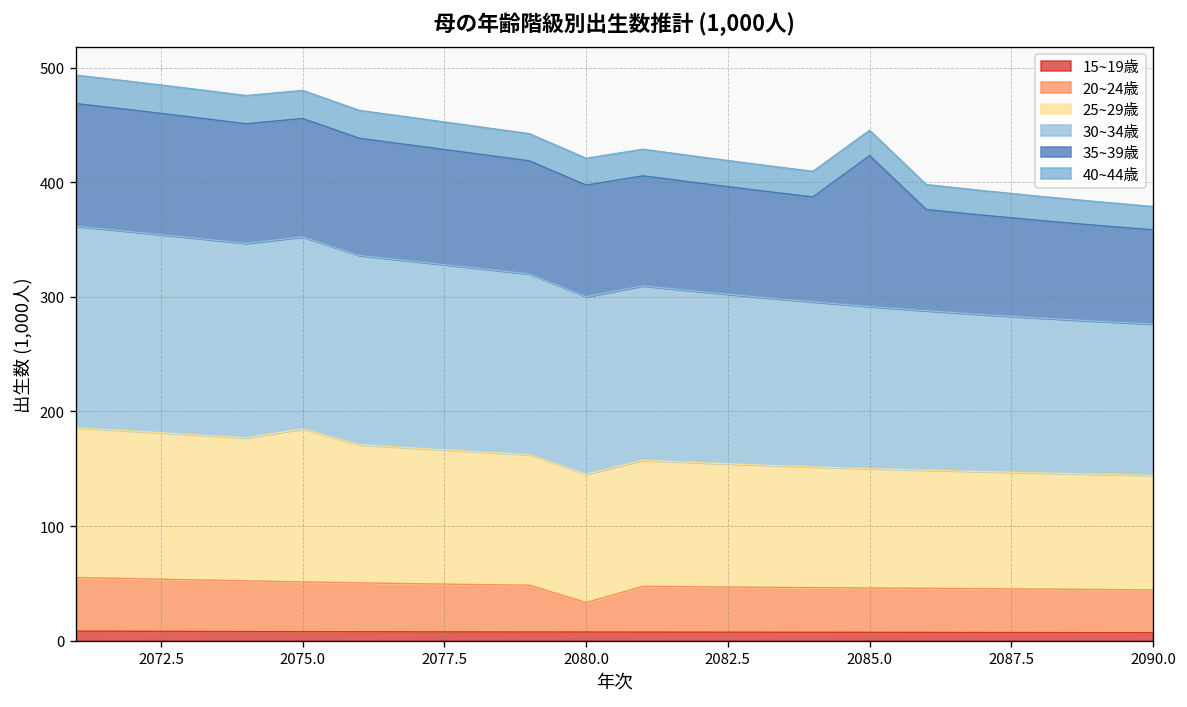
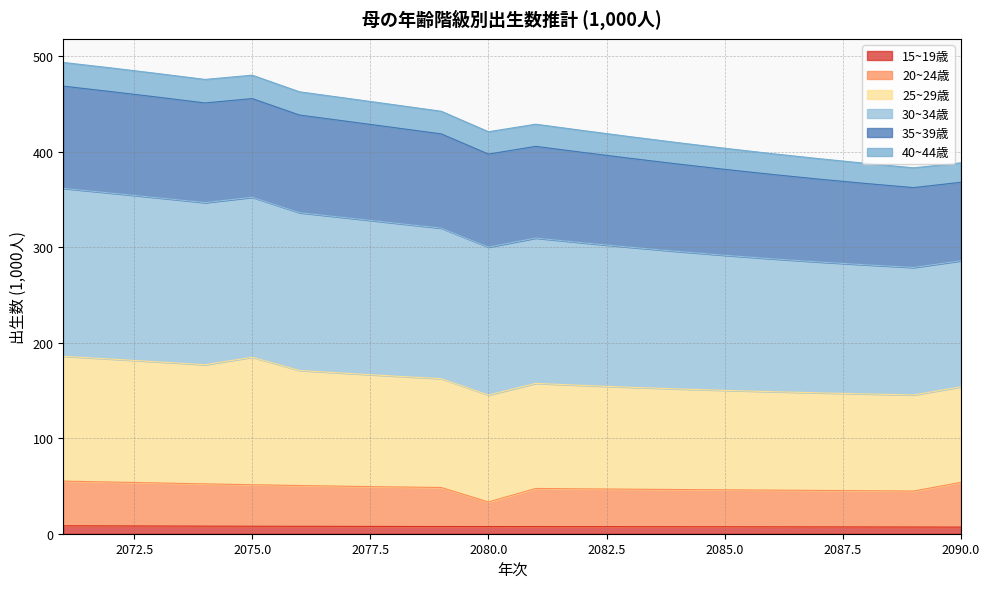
  {
    "15~19歳": {
      "2075.0": 10,
      "2080.0": 10,
      "2085.0": 10,
      "2090.0": 10
    },
    "20~24歳": {
      "2075.0": 40,
      "2080.0": 30,
      "2085.0": 40,
-     "2090.0": 40
+     "2090.0": 50
    },
    "25~29歳": {
      "2075.0": 130,
      "2080.0": 110,
      "2085.0": 100,
      "2090.0": 100
    },
    "35~39歳": {
      "2075.0": 100,
      "2080.0": 100,
-     "2085.0": 130,
+     "2085.0": 90,
      "2090.0": 80
    }
  }
